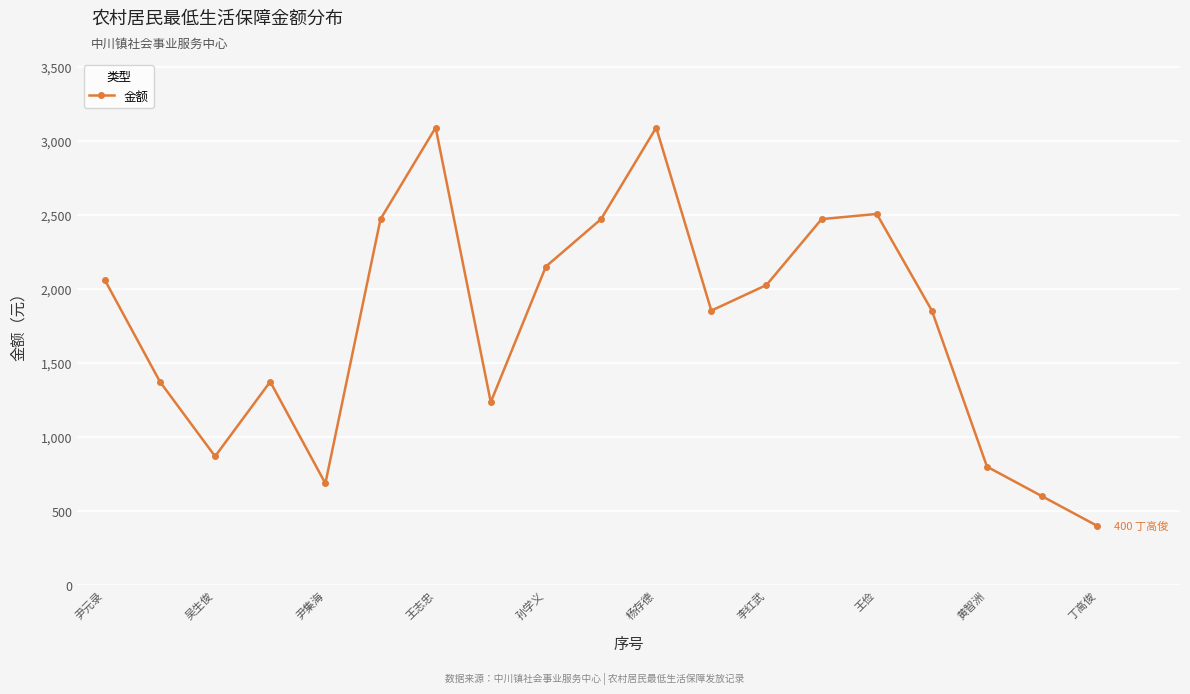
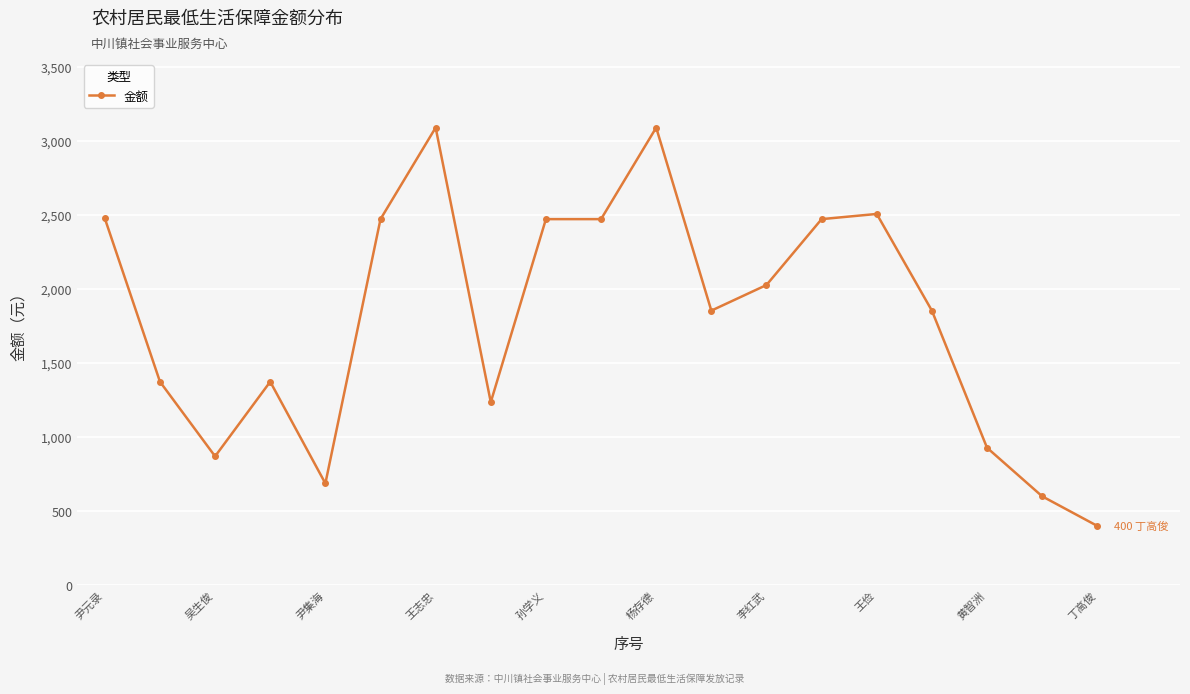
  {
-   "尹元录": "2,060",
+   "尹元录": "2,480",
    "吴生俊": "870",
    "尹集海": "690",
    "王志忠": "3,090",
-   "孙学义": "2,150",
+   "孙学义": "2,470",
    "杨存德": "3,090",
    "李红武": "2,030",
    "王俭": "2,510",
-   "黄智洲": "800"
+   "黄智洲": "930"
  }
